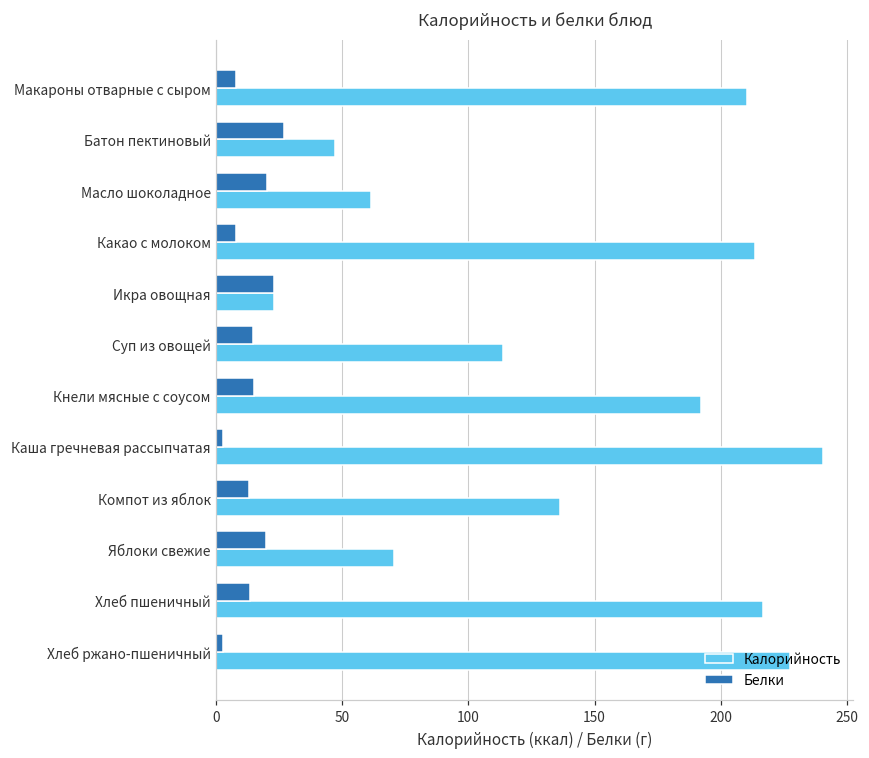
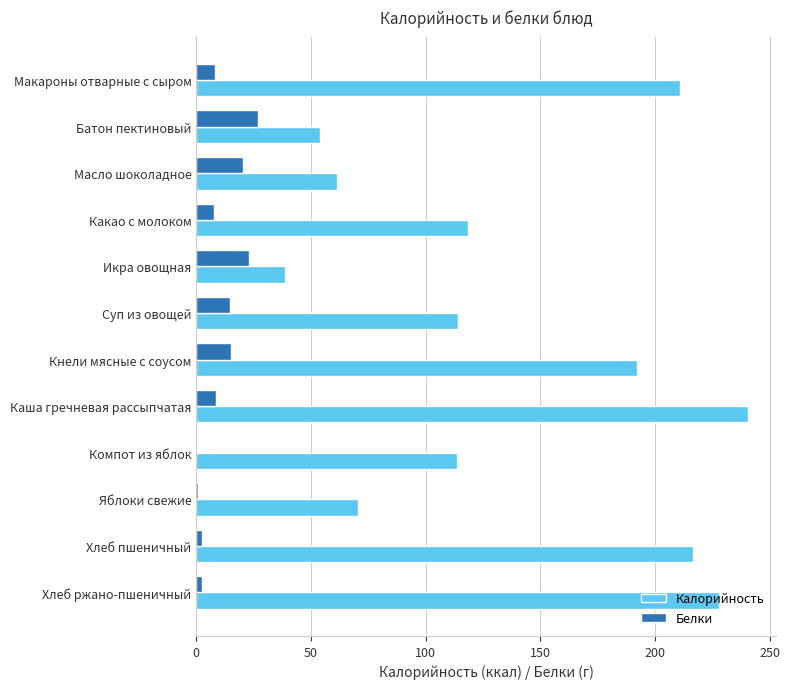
  {
    "Калорийность": {
      "Макароны отварные с сыром": 211,
-     "Батон пектиновый": 47,
+     "Батон пектиновый": 54,
      "Масло шоколадное": 62,
-     "Какао с молоком": 214,
-     "Икра овощная": 23,
+     "Какао с молоком": 119,
+     "Икра овощная": 39,
      "Суп из овощей": 114,
      "Кнели мясные с соусом": 192,
      "Каша гречневая рассыпчатая": 241,
-     "Компот из яблок": 136,
+     "Компот из яблок": 114,
      "Яблоки свежие": 71,
      "Хлеб пшеничный": 217,
      "Хлеб ржано-пшеничный": 228
    },
    "Белки": {
      "Макароны отварные с сыром": 8,
      "Батон пектиновый": 27,
      "Масло шоколадное": 20,
      "Какао с молоком": 8,
      "Икра овощная": 23,
      "Суп из овощей": 15,
      "Кнели мясные с соусом": 15,
-     "Каша гречневая рассыпчатая": 3,
-     "Компот из яблок": 13,
-     "Яблоки свежие": 20,
-     "Хлеб пшеничный": 14,
+     "Каша гречневая рассыпчатая": 9,
+     "Компот из яблок": 0,
+     "Яблоки свежие": 1,
+     "Хлеб пшеничный": 2,
      "Хлеб ржано-пшеничный": 3
    }
  }
